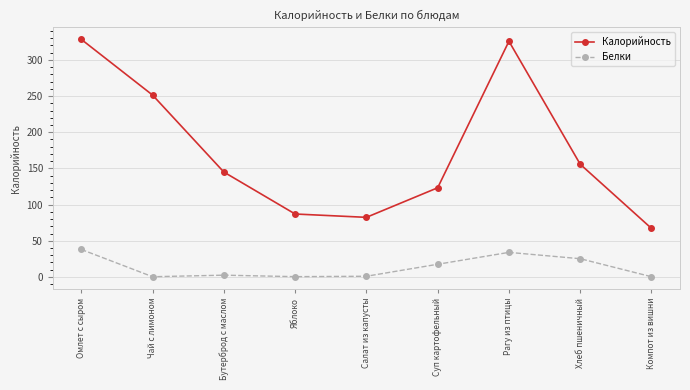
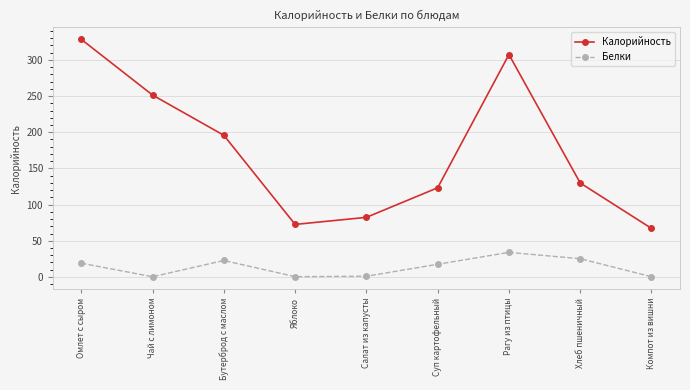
  {
    "Калорийность": {
      "Омлет с сыром": 330,
      "Чай с лимоном": 250,
-     "Бутерброд с маслом": 150,
-     "Яблоко": 90,
+     "Бутерброд с маслом": 200,
+     "Яблоко": 70,
      "Салат из капусты": 80,
      "Суп картофельный": 120,
-     "Рагу из птицы": 330,
-     "Хлеб пшеничный": 160,
+     "Рагу из птицы": 310,
+     "Хлеб пшеничный": 130,
      "Компот из вишни": 70
    },
    "Белки": {
-     "Омлет с сыром": 40,
+     "Омлет с сыром": 20,
      "Чай с лимоном": 0,
-     "Бутерброд с маслом": 0,
+     "Бутерброд с маслом": 20,
      "Яблоко": 0,
      "Салат из капусты": 0,
      "Суп картофельный": 20,
      "Рагу из птицы": 30,
      "Хлеб пшеничный": 30,
      "Компот из вишни": 0
    }
  }
